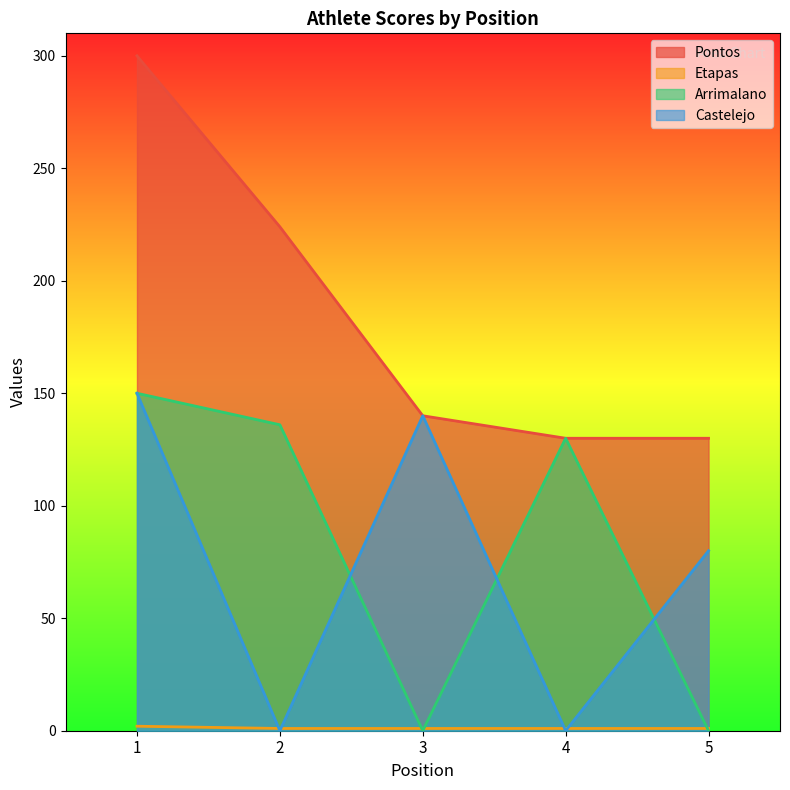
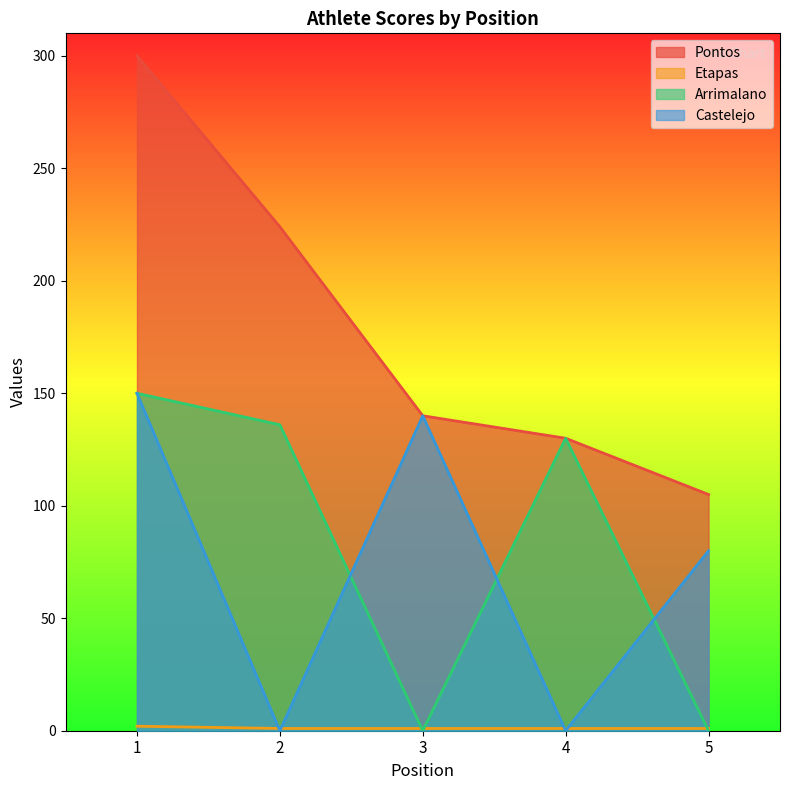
  {
    "Pontos": {
      "1": 300,
      "2": 224,
-     "5": 130
+     "5": 105
    },
    "Etapas": {
      "1": 2
    },
    "Arrimalano": {
      "2": 136
    },
    "Castelejo": {
      "5": 80
    }
  }
